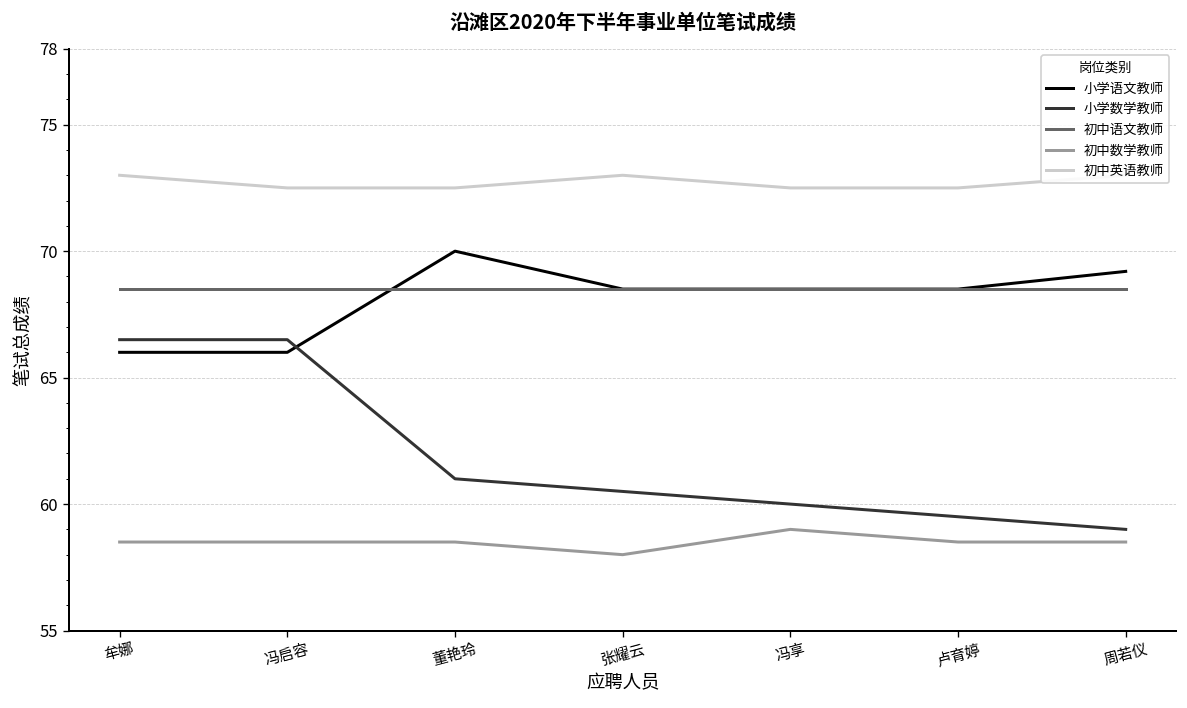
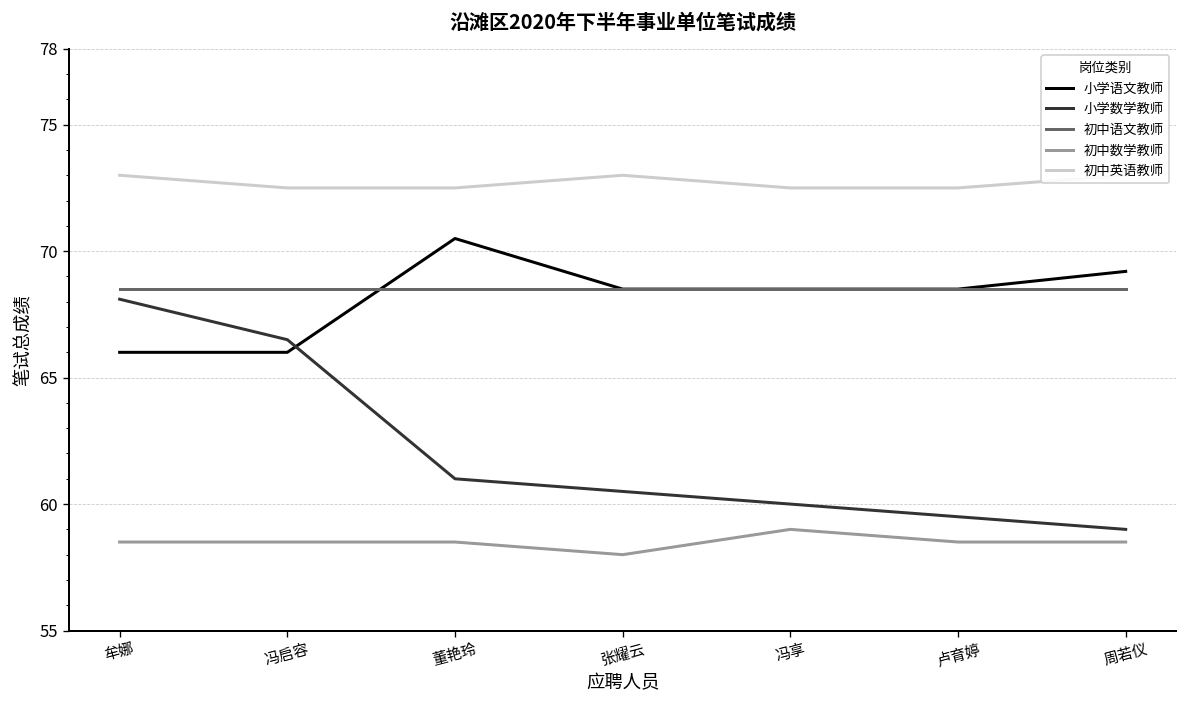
  {
    "小学语文教师": {
      "牟娜": 66.0,
      "冯启容": 66.0,
-     "董艳玲": 70.0,
+     "董艳玲": 70.5,
      "周若仪": 69.2
    },
    "小学数学教师": {
-     "牟娜": 66.5,
+     "牟娜": 68.1,
      "冯启容": 66.5,
      "董艳玲": 61.0,
      "张耀云": 60.5,
      "冯享": 60.0,
      "卢育婷": 59.5,
      "周若仪": 59.0
    },
    "初中语文教师": {
      "牟娜": 68.5,
      "冯启容": 68.5,
      "董艳玲": 68.5,
      "周若仪": 68.5
    },
    "初中数学教师": {
      "牟娜": 58.5,
      "冯启容": 58.5,
      "董艳玲": 58.5,
      "张耀云": 58.0,
      "冯享": 59.0,
      "卢育婷": 58.5,
      "周若仪": 58.5
    },
    "初中英语教师": {
      "牟娜": 73.0,
      "冯启容": 72.5,
      "董艳玲": 72.5,
      "张耀云": 73.0,
      "冯享": 72.5,
      "卢育婷": 72.5,
      "周若仪": 73.0
    }
  }
